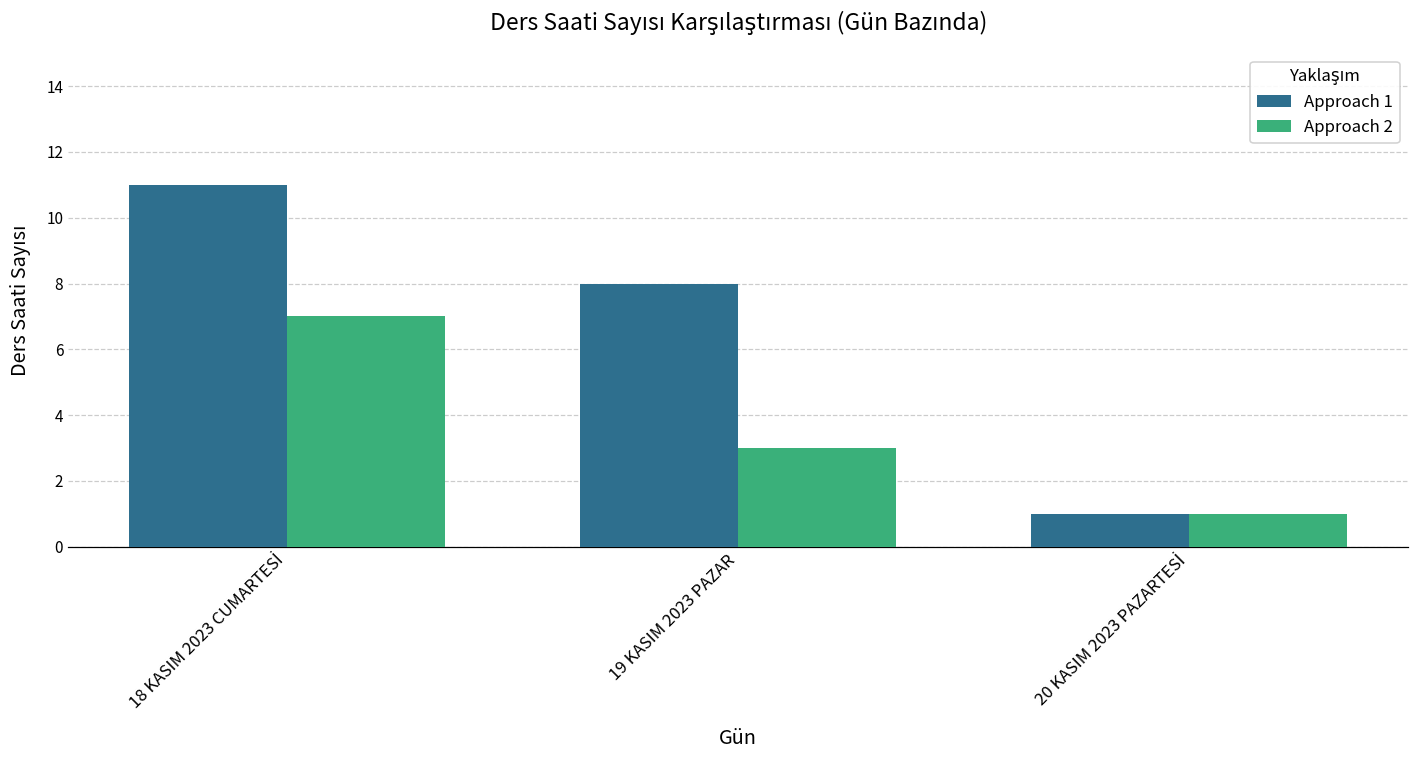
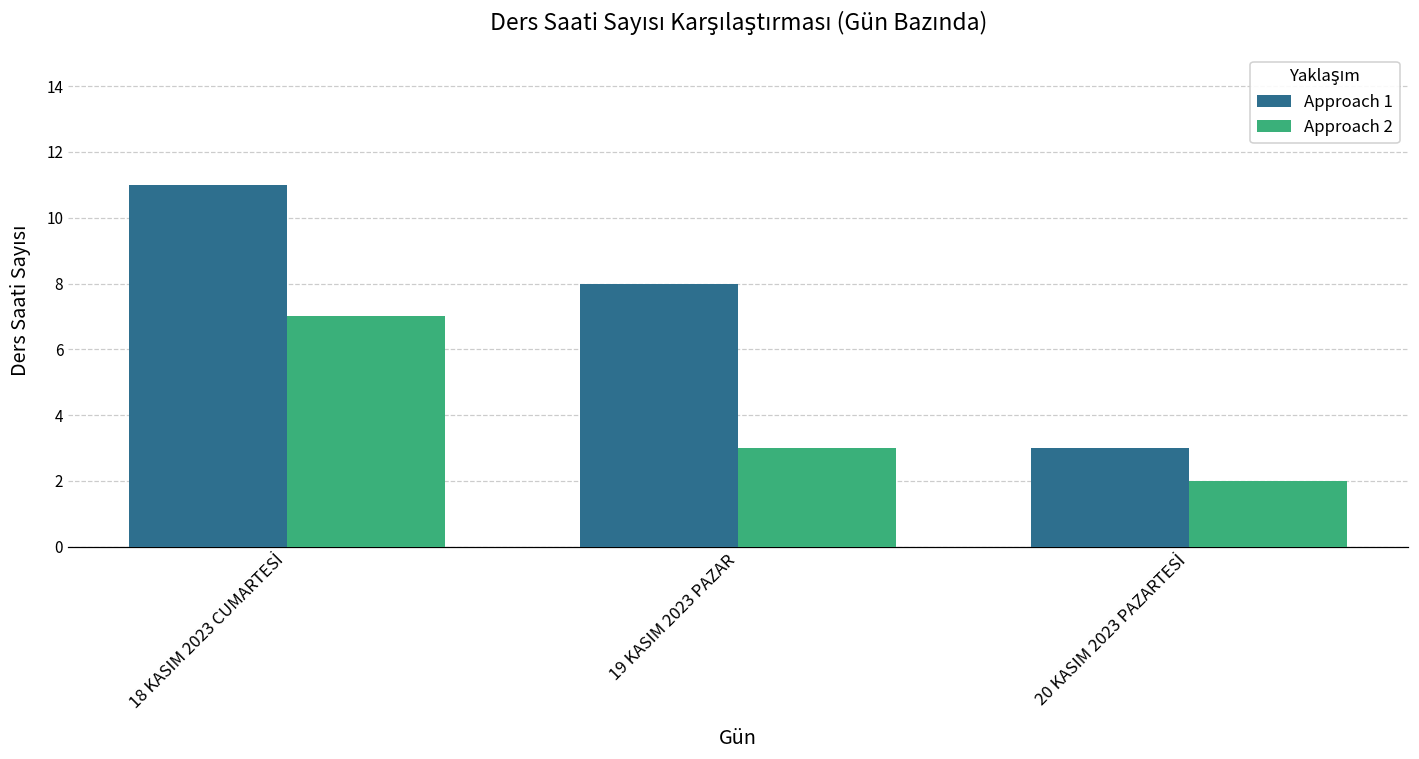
  {
    "Approach 1": {
      "18 KASIM 2023 CUMARTESİ": 11,
      "19 KASIM 2023 PAZAR": 8,
-     "20 KASIM 2023 PAZARTESİ": 1
+     "20 KASIM 2023 PAZARTESİ": 3
    },
    "Approach 2": {
      "18 KASIM 2023 CUMARTESİ": 7,
      "19 KASIM 2023 PAZAR": 3,
-     "20 KASIM 2023 PAZARTESİ": 1
+     "20 KASIM 2023 PAZARTESİ": 2
    }
  }
